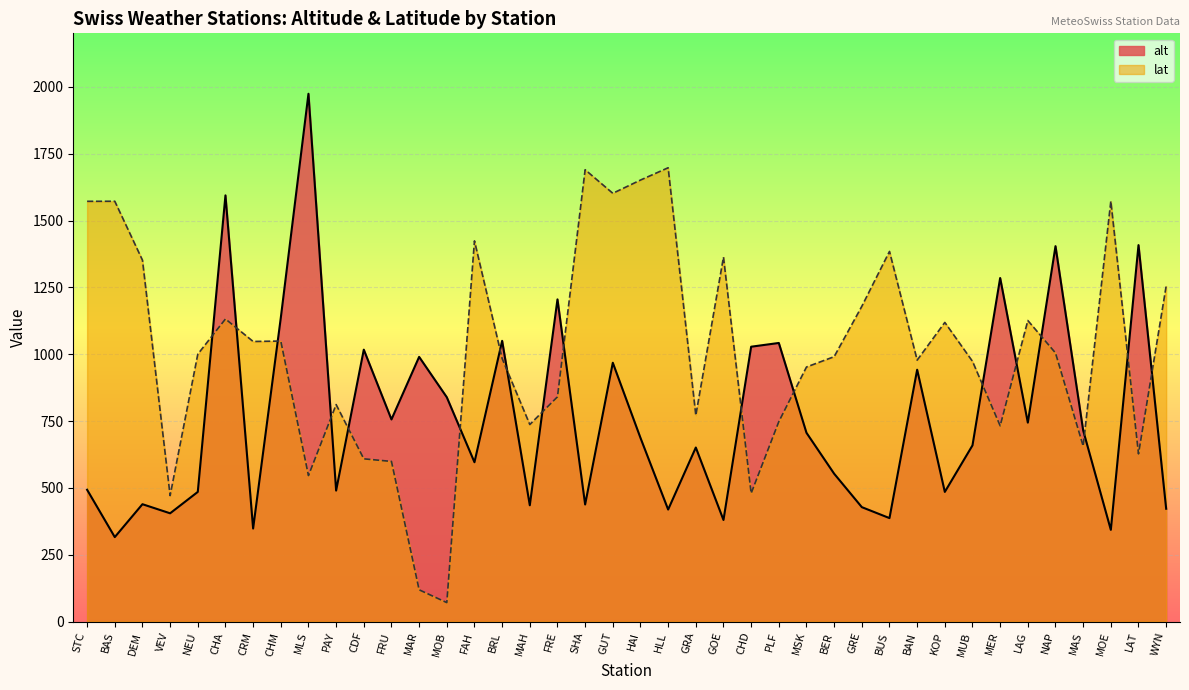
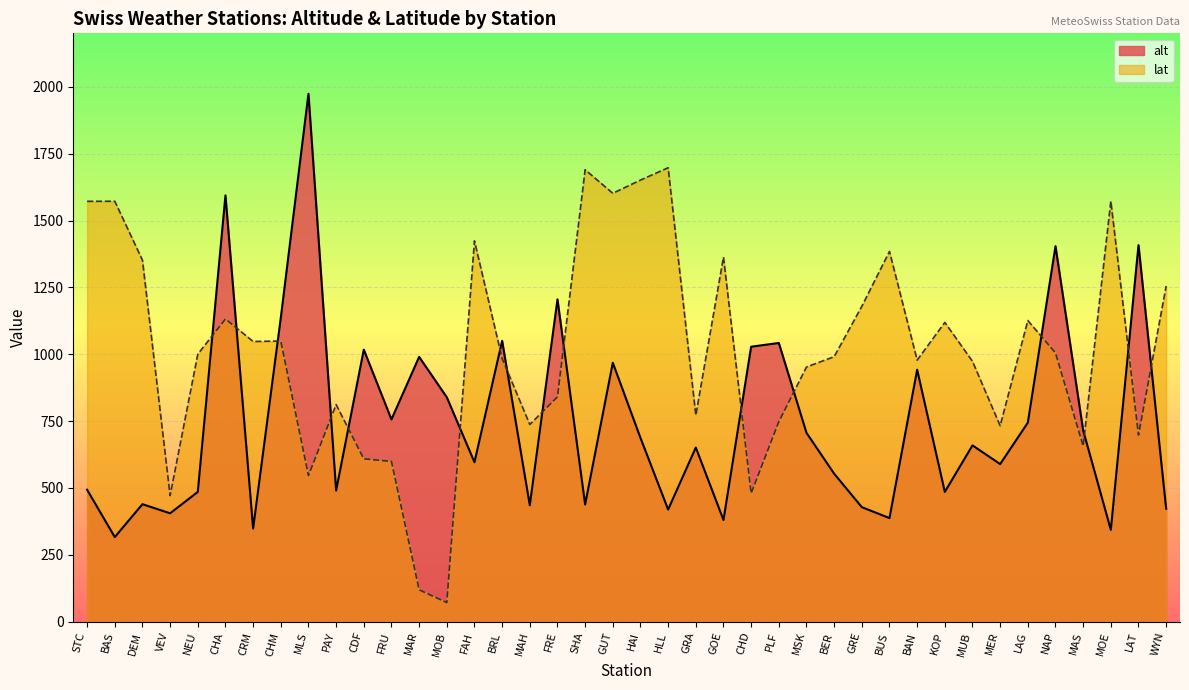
  {
    "alt": {
      "STC": 490,
      "BAS": 320,
      "DEM": 440,
      "VEV": 410,
      "NEU": 490,
      "CHA": 1590,
      "CRM": 350,
      "CHM": 1140,
      "MLS": 1970,
      "PAY": 490,
      "CDF": 1020,
      "FRU": 760,
      "MAR": 990,
      "MOB": 840,
      "FAH": 600,
      "BRL": 1050,
      "MAH": 440,
      "FRE": 1210,
      "SHA": 440,
      "GUT": 970,
      "HAI": 690,
      "HLL": 420,
      "GRA": 650,
      "GOE": 380,
      "CHD": 1030,
      "PLF": 1040,
      "MSK": 710,
      "BER": 550,
      "GRE": 430,
      "BUS": 390,
      "BAN": 940,
      "KOP": 490,
      "MUB": 660,
-     "MER": 1290,
+     "MER": 590,
      "LAG": 740,
      "NAP": 1400,
      "MAS": 720,
      "MOE": 340,
      "LAT": 1410,
      "WYN": 420
    },
    "lat": {
      "STC": 1570,
      "BAS": 1570,
      "DEM": 1350,
      "VEV": 470,
      "NEU": 1000,
      "CHA": 1130,
      "CRM": 1050,
      "CHM": 1050,
      "MLS": 550,
      "PAY": 810,
      "CDF": 610,
      "FRU": 600,
      "MAR": 120,
      "MOB": 70,
      "FAH": 1420,
      "BRL": 980,
      "MAH": 740,
      "FRE": 840,
      "SHA": 1690,
      "GUT": 1600,
      "HAI": 1650,
      "HLL": 1700,
      "GRA": 770,
      "GOE": 1360,
      "CHD": 480,
      "PLF": 750,
      "MSK": 950,
      "BER": 990,
      "GRE": 1180,
      "BUS": 1380,
      "BAN": 980,
      "KOP": 1120,
      "MUB": 970,
      "MER": 730,
      "LAG": 1130,
      "NAP": 1000,
      "MAS": 660,
      "MOE": 1570,
-     "LAT": 630,
+     "LAT": 700,
      "WYN": 1260
    }
  }
